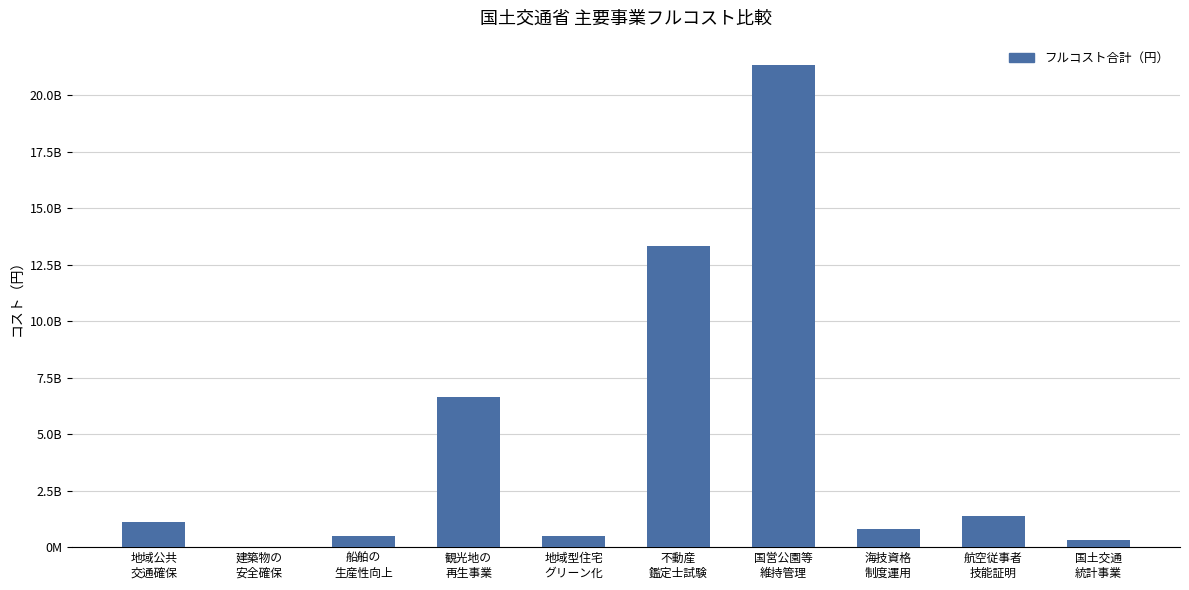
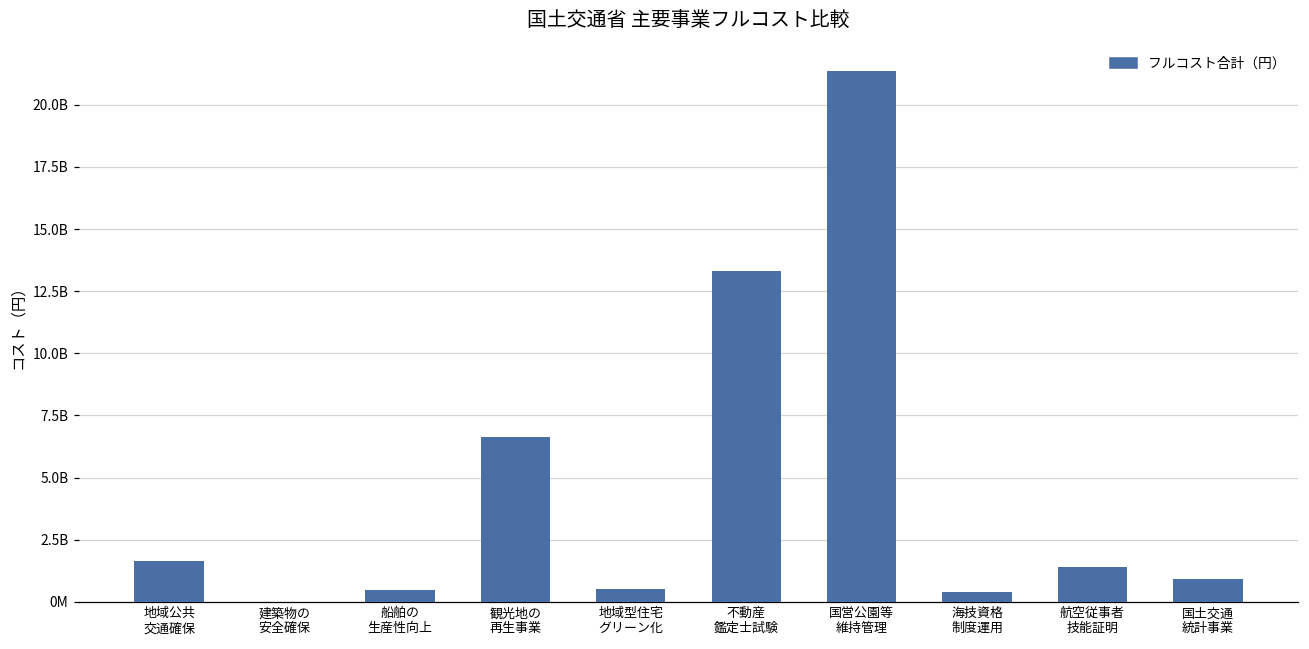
  {
-   "地域公共 交通確保": 1100000000,
+   "地域公共 交通確保": 1700000000,
    "船舶の 生産性向上": 500000000,
    "観光地の 再生事業": 6600000000,
    "地域型住宅 グリーン化": 500000000,
    "不動産 鑑定士試験": 13300000000,
    "国営公園等 維持管理": 21400000000,
-   "海技資格 制度運用": 800000000,
+   "海技資格 制度運用": 400000000,
    "航空従事者 技能証明": 1400000000,
-   "国土交通 統計事業": 300000000
+   "国土交通 統計事業": 900000000
  }
